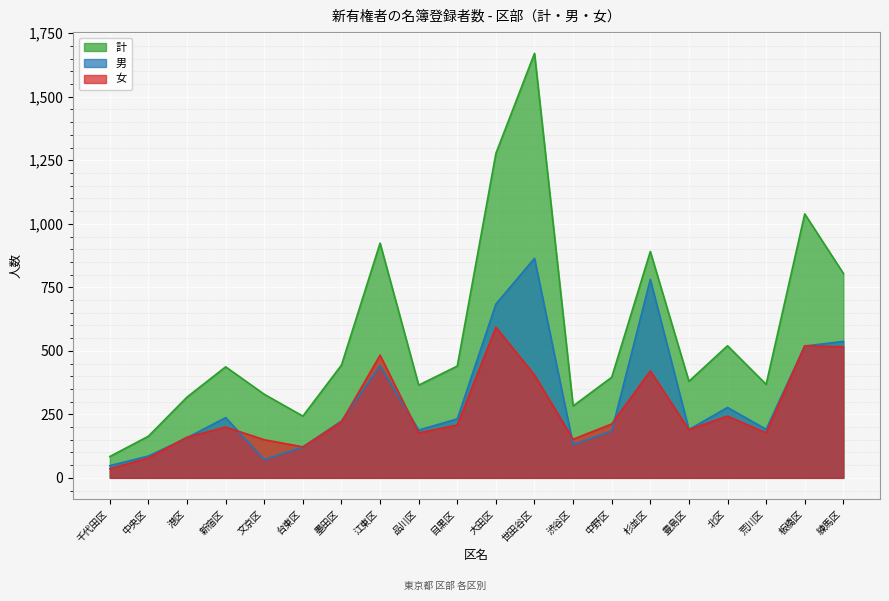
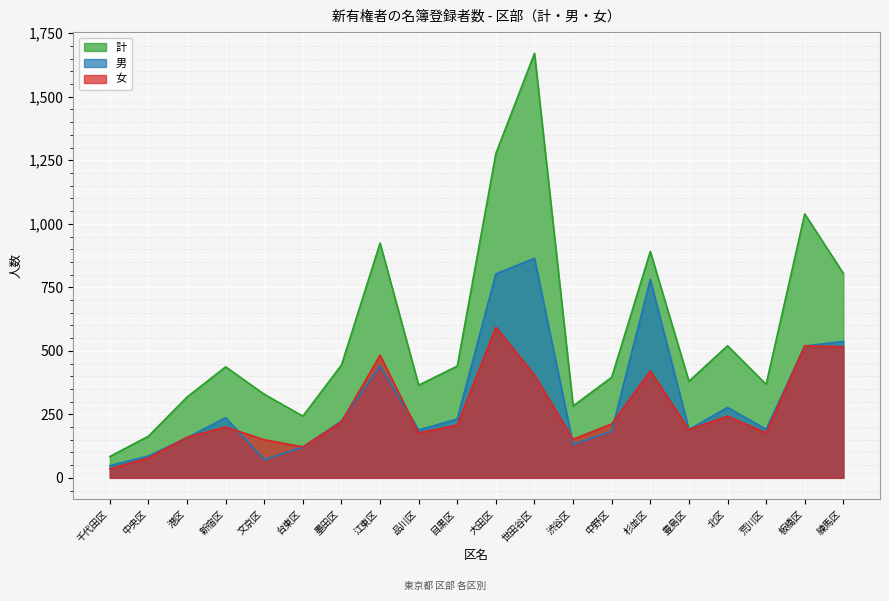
  {
    "計": {
      "千代田区": "80",
      "中央区": "160",
      "港区": "320",
      "新宿区": "440",
      "文京区": "330",
      "台東区": "240",
      "墨田区": "440",
      "江東区": "920",
      "品川区": "370",
      "目黒区": "440",
      "大田区": "1,280",
      "世田谷区": "1,670",
      "渋谷区": "280",
      "中野区": "400",
      "杉並区": "890",
      "豊島区": "380",
      "北区": "520",
      "荒川区": "370",
      "板橋区": "1,040",
      "練馬区": "810"
    },
    "男": {
      "千代田区": "50",
      "新宿区": "240",
      "文京区": "70",
      "江東区": "440",
      "品川区": "190",
      "目黒区": "230",
-     "大田区": "680",
+     "大田区": "800",
      "世田谷区": "860",
      "渋谷区": "130",
      "中野区": "180",
      "杉並区": "780",
      "北区": "280",
      "荒川区": "190",
      "練馬区": "540"
    },
    "女": {
      "千代田区": "40",
      "新宿区": "200",
      "文京区": "150",
      "江東区": "480",
      "品川区": "180",
      "目黒区": "210",
      "大田区": "590",
      "世田谷区": "410",
      "渋谷区": "150",
      "中野区": "210",
      "杉並区": "420",
      "北区": "240",
      "荒川区": "180",
      "練馬区": "520"
    }
  }
